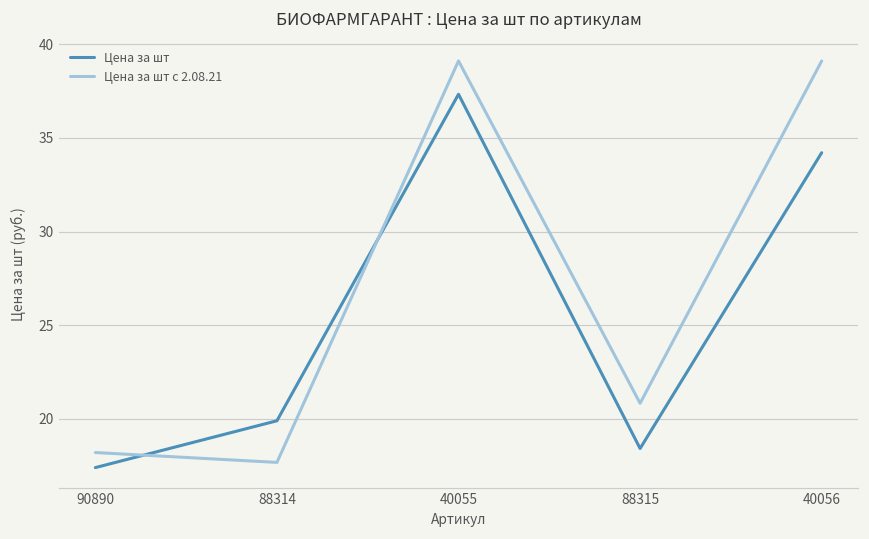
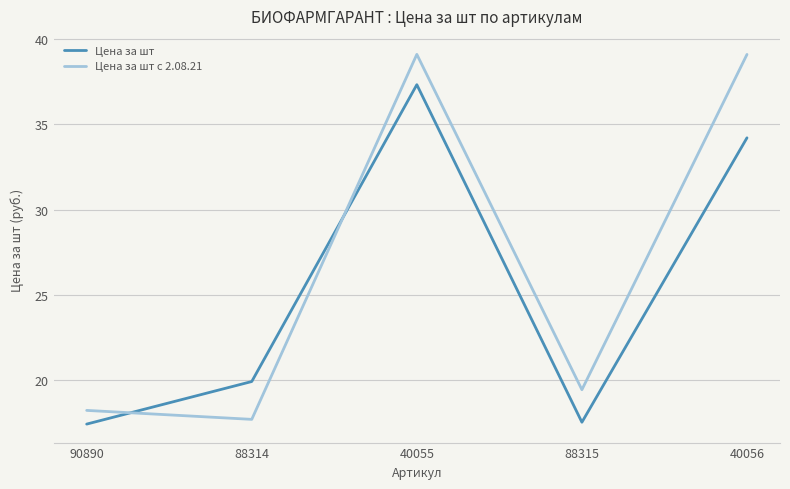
  {
    "Цена за шт": {
      "90890": 17.4,
      "88314": 19.9,
      "40055": 37.3,
-     "88315": 18.4,
+     "88315": 17.5,
      "40056": 34.2
    },
    "Цена за шт с 2.08.21": {
      "90890": 18.2,
      "88314": 17.7,
      "40055": 39.1,
-     "88315": 20.8,
+     "88315": 19.4,
      "40056": 39.1
    }
  }
